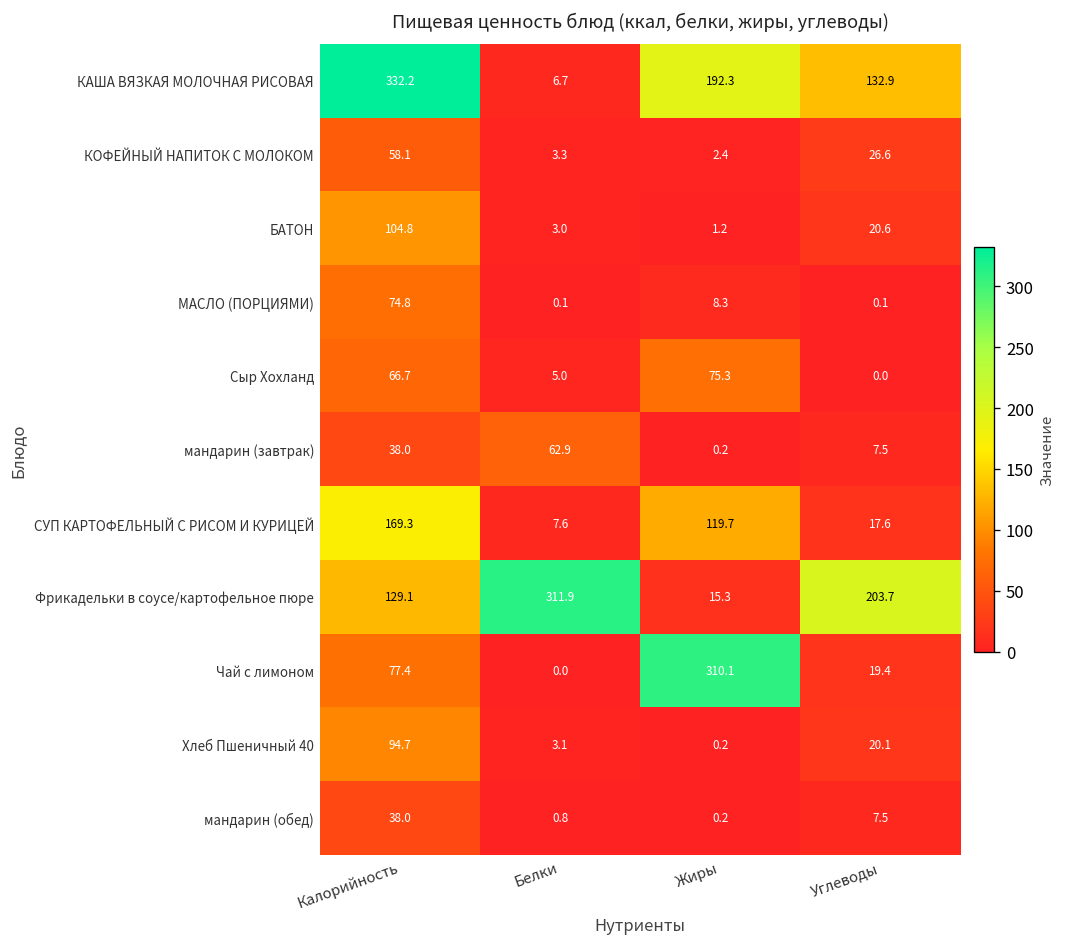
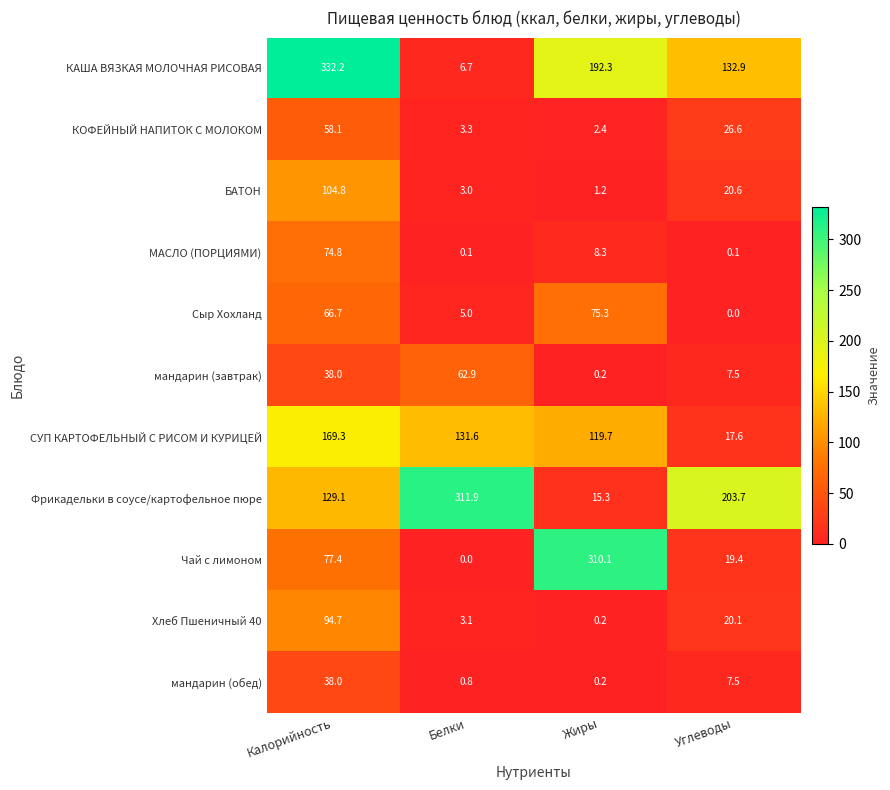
  {
    "КАША ВЯЗКАЯ МОЛОЧНАЯ РИСОВАЯ": {
      "Калорийность": 332.2,
      "Белки": 6.7,
      "Жиры": 192.3,
      "Углеводы": 132.9
    },
    "КОФЕЙНЫЙ НАПИТОК С МОЛОКОМ": {
      "Калорийность": 58.1,
      "Белки": 3.3,
      "Жиры": 2.4,
      "Углеводы": 26.6
    },
    "БАТОН": {
      "Калорийность": 104.8,
      "Белки": 3.0,
      "Жиры": 1.2,
      "Углеводы": 20.6
    },
    "МАСЛО (ПОРЦИЯМИ)": {
      "Калорийность": 74.8,
      "Белки": 0.1,
      "Жиры": 8.3,
      "Углеводы": 0.1
    },
    "Сыр Хохланд": {
      "Калорийность": 66.7,
      "Белки": 5.0,
      "Жиры": 75.3,
      "Углеводы": 0.0
    },
    "мандарин (завтрак)": {
      "Калорийность": 38.0,
      "Белки": 62.9,
      "Жиры": 0.2,
      "Углеводы": 7.5
    },
    "СУП КАРТОФЕЛЬНЫЙ С РИСОМ И КУРИЦЕЙ": {
      "Калорийность": 169.3,
-     "Белки": 7.6,
+     "Белки": 131.6,
      "Жиры": 119.7,
      "Углеводы": 17.6
    },
    "Фрикадельки в соусе/картофельное пюре": {
      "Калорийность": 129.1,
      "Белки": 311.9,
      "Жиры": 15.3,
      "Углеводы": 203.7
    },
    "Чай с лимоном": {
      "Калорийность": 77.4,
      "Белки": 0.0,
      "Жиры": 310.1,
      "Углеводы": 19.4
    },
    "Хлеб Пшеничный 40": {
      "Калорийность": 94.7,
      "Белки": 3.1,
      "Жиры": 0.2,
      "Углеводы": 20.1
    },
    "мандарин (обед)": {
      "Калорийность": 38.0,
      "Белки": 0.8,
      "Жиры": 0.2,
      "Углеводы": 7.5
    }
  }
